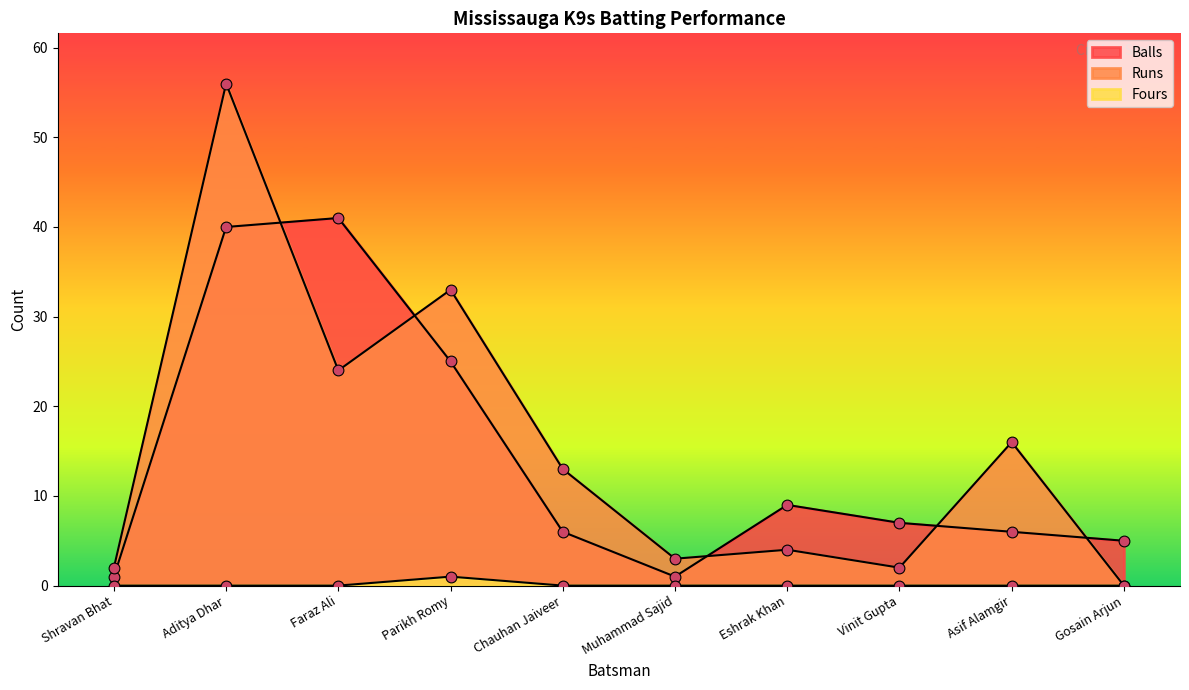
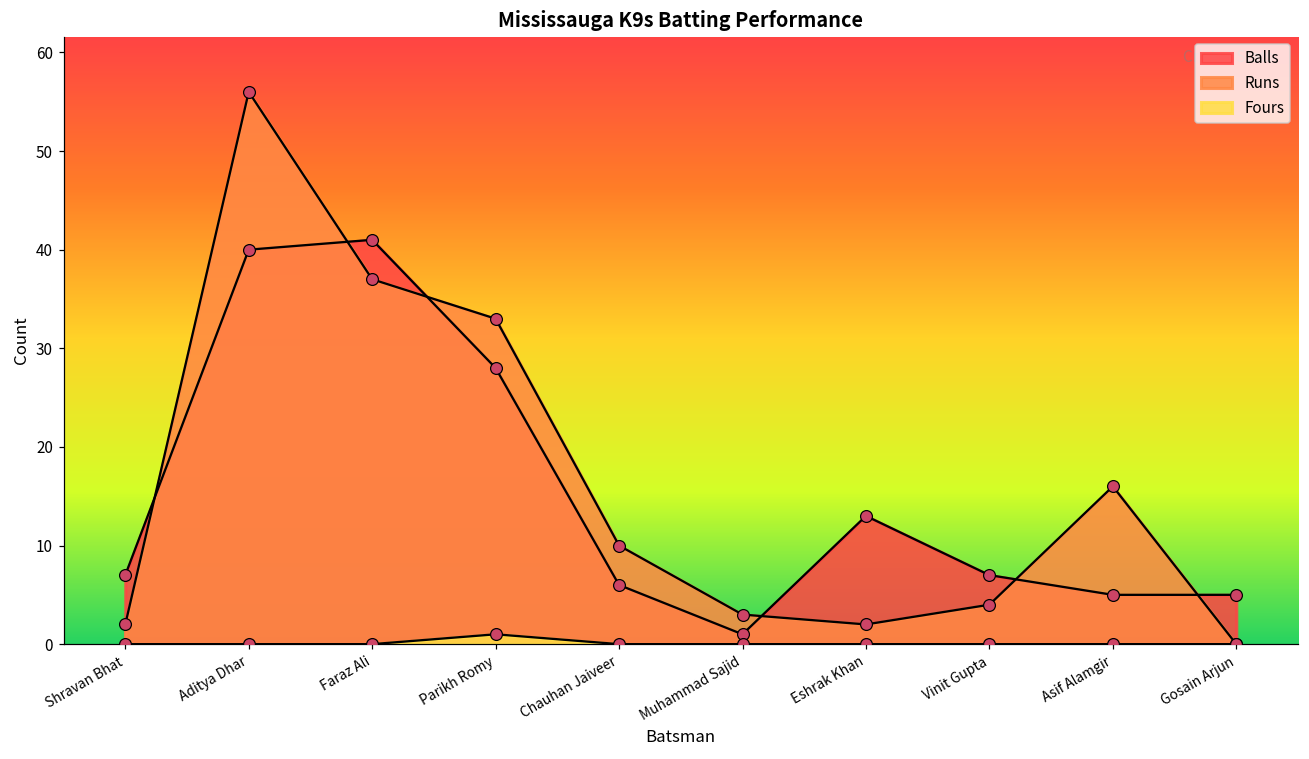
  {
    "Balls": {
-     "Shravan Bhat": 1,
+     "Shravan Bhat": 7,
      "Aditya Dhar": 40,
      "Faraz Ali": 41,
-     "Parikh Romy": 25,
+     "Parikh Romy": 28,
      "Chauhan Jaiveer": 6,
      "Muhammad Sajid": 1,
-     "Eshrak Khan": 9,
+     "Eshrak Khan": 13,
      "Vinit Gupta": 7,
-     "Asif Alamgir": 6,
+     "Asif Alamgir": 5,
      "Gosain Arjun": 5
    },
    "Runs": {
      "Shravan Bhat": 2,
      "Aditya Dhar": 56,
-     "Faraz Ali": 24,
+     "Faraz Ali": 37,
      "Parikh Romy": 33,
-     "Chauhan Jaiveer": 13,
+     "Chauhan Jaiveer": 10,
      "Muhammad Sajid": 3,
-     "Eshrak Khan": 4,
-     "Vinit Gupta": 2,
+     "Eshrak Khan": 2,
+     "Vinit Gupta": 4,
      "Asif Alamgir": 16
    },
    "Fours": {
      "Shravan Bhat": 0,
      "Aditya Dhar": 0,
      "Faraz Ali": 0,
      "Parikh Romy": 1,
      "Chauhan Jaiveer": 0,
      "Muhammad Sajid": 0,
      "Eshrak Khan": 0,
      "Vinit Gupta": 0,
      "Asif Alamgir": 0
    }
  }
